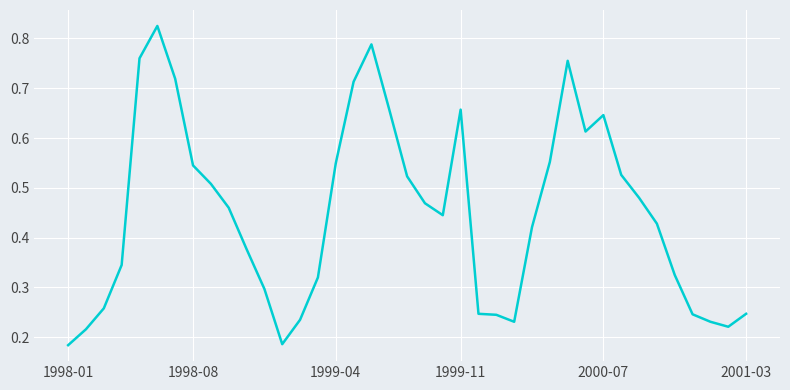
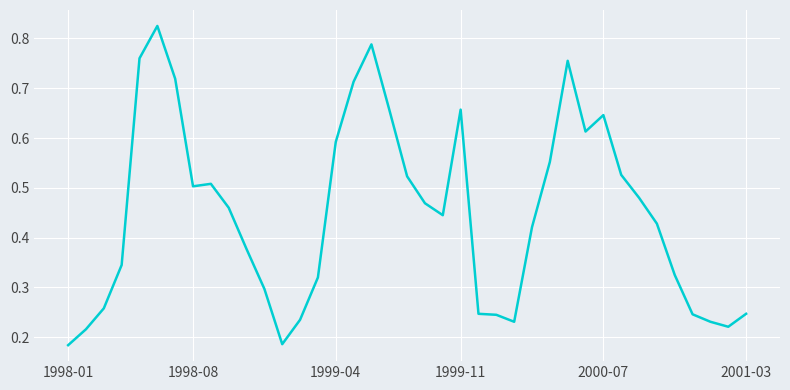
  {
    "1998-01": 0.18,
-   "1998-08": 0.55,
-   "1999-04": 0.55,
+   "1998-08": 0.50,
+   "1999-04": 0.59,
    "1999-11": 0.66,
    "2000-07": 0.65,
    "2001-03": 0.25
  }
